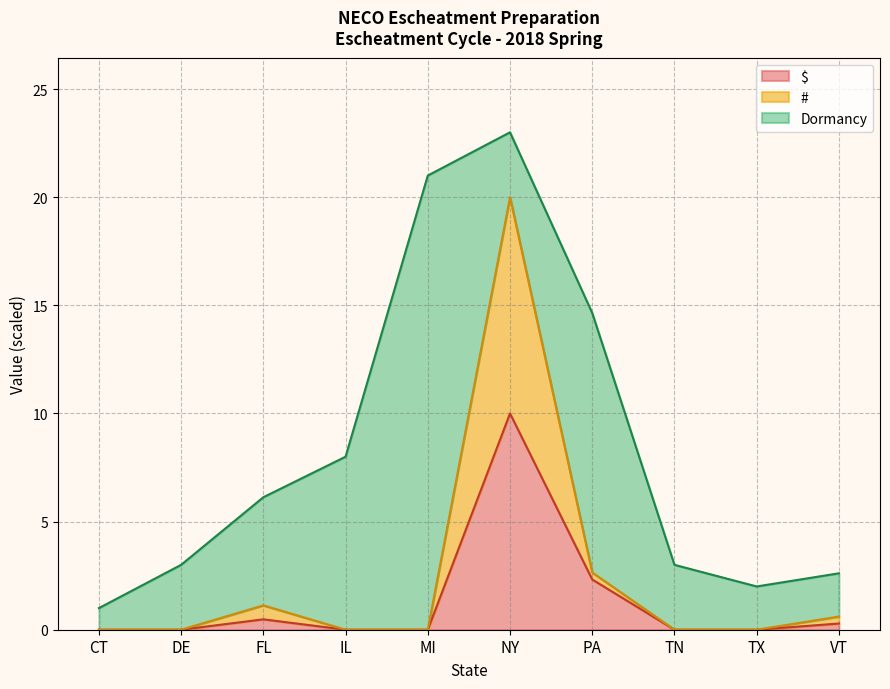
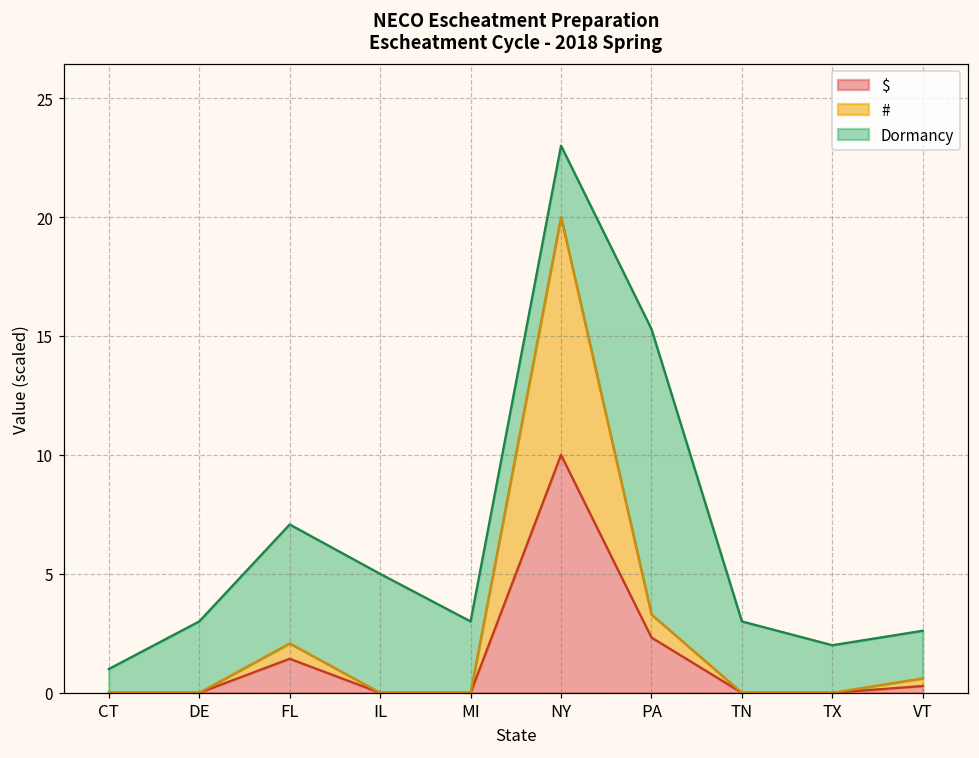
  {
    "$": {
-     "FL": 0.5,
+     "FL": 1.4,
      "NY": 10.0,
      "PA": 2.3,
      "VT": 0.3
    },
    "#": {
      "FL": 0.6,
      "NY": 10.0,
-     "PA": 0.3,
+     "PA": 1.0,
      "VT": 0.3
    },
    "Dormancy": {
      "CT": 1,
      "DE": 3,
      "FL": 5,
-     "IL": 8,
-     "MI": 21,
+     "IL": 5,
+     "MI": 3,
      "NY": 3,
      "PA": 12,
      "TN": 3,
      "TX": 2,
      "VT": 2
    }
  }
